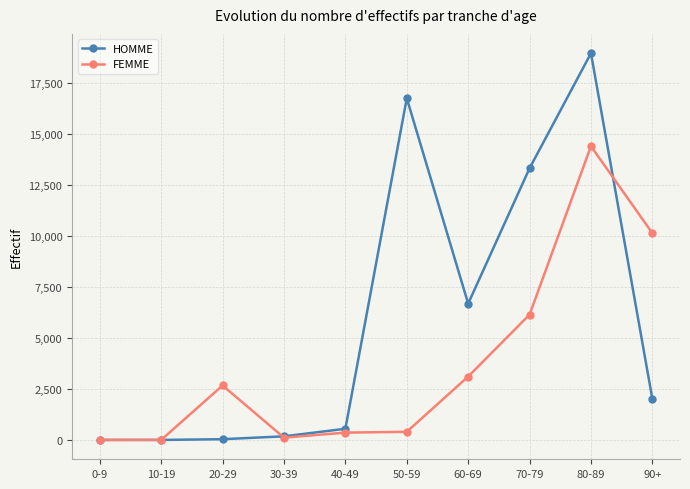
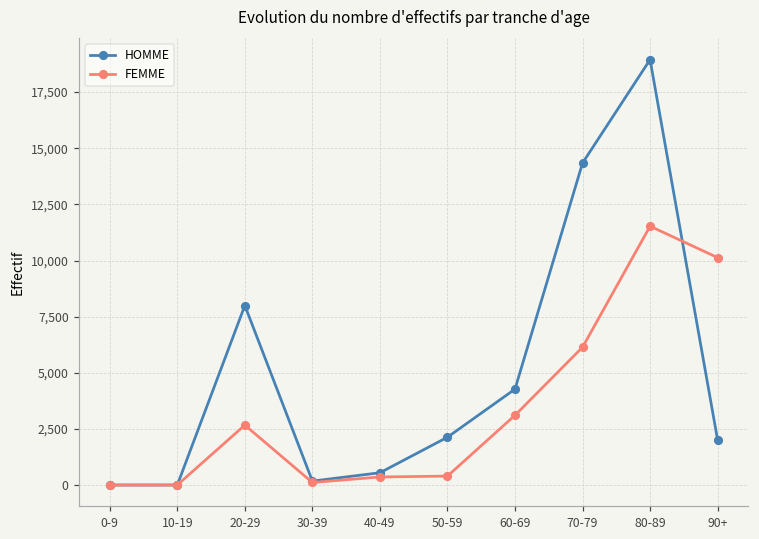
  {
    "HOMME": {
-     "20-29": "0",
+     "20-29": "8,000",
      "40-49": "600",
-     "50-59": "16,700",
-     "60-69": "6,700",
-     "70-79": "13,300",
+     "50-59": "2,100",
+     "60-69": "4,300",
+     "70-79": "14,300",
      "80-89": "18,900",
      "90+": "2,000"
    },
    "FEMME": {
      "20-29": "2,700",
      "40-49": "400",
      "50-59": "400",
      "60-69": "3,100",
      "70-79": "6,100",
-     "80-89": "14,400",
+     "80-89": "11,500",
      "90+": "10,100"
    }
  }
